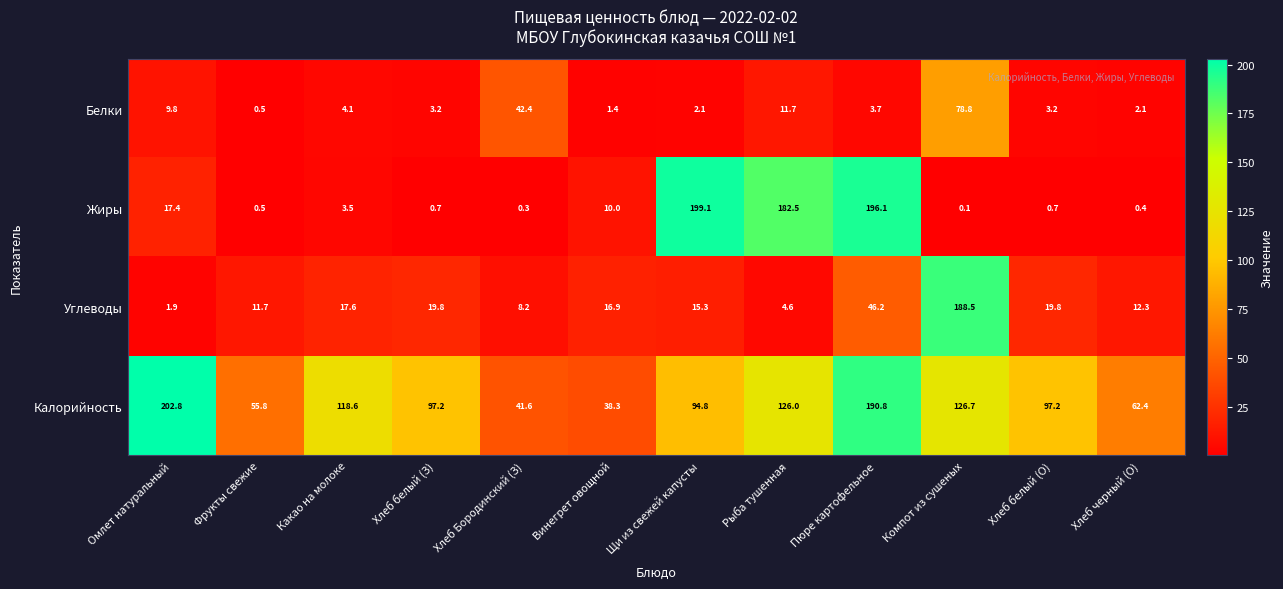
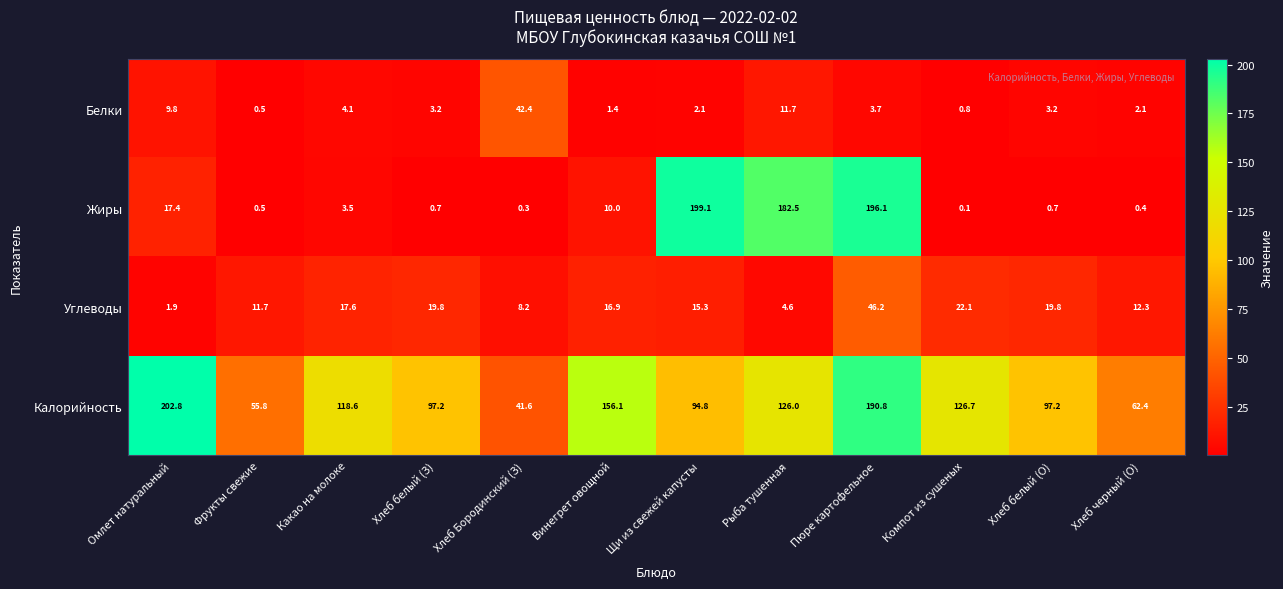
  {
    "Белки": {
      "Омлет натуральный": 9.8,
      "Фрукты свежие": 0.5,
      "Какао на молоке": 4.1,
      "Хлеб белый (З)": 3.2,
      "Хлеб Бородинский (З)": 42.4,
      "Винегрет овощной": 1.4,
      "Щи из свежей капусты": 2.1,
      "Рыба тушенная": 11.7,
      "Пюре картофельное": 3.7,
-     "Компот из сушеных": 78.8,
+     "Компот из сушеных": 0.8,
      "Хлеб черный (О)": 2.1
    },
    "Жиры": {
      "Омлет натуральный": 17.4,
      "Фрукты свежие": 0.5,
      "Какао на молоке": 3.5,
      "Хлеб белый (З)": 0.7,
      "Хлеб Бородинский (З)": 0.3,
      "Винегрет овощной": 10.0,
      "Щи из свежей капусты": 199.1,
      "Рыба тушенная": 182.5,
      "Пюре картофельное": 196.1,
      "Компот из сушеных": 0.1,
      "Хлеб белый (О)": 0.7,
      "Хлеб черный (О)": 0.4
    },
    "Углеводы": {
      "Омлет натуральный": 1.9,
      "Фрукты свежие": 11.7,
      "Какао на молоке": 17.6,
      "Хлеб белый (З)": 19.8,
      "Хлеб Бородинский (З)": 8.2,
      "Винегрет овощной": 16.9,
      "Щи из свежей капусты": 15.3,
      "Рыба тушенная": 4.6,
      "Пюре картофельное": 46.2,
-     "Компот из сушеных": 188.5,
+     "Компот из сушеных": 22.1,
      "Хлеб белый (О)": 19.8,
      "Хлеб черный (О)": 12.3
    },
    "Калорийность": {
      "Омлет натуральный": 202.8,
      "Фрукты свежие": 55.8,
      "Какао на молоке": 118.6,
      "Хлеб белый (З)": 97.2,
      "Хлеб Бородинский (З)": 41.6,
-     "Винегрет овощной": 38.3,
+     "Винегрет овощной": 156.1,
      "Щи из свежей капусты": 94.8,
      "Рыба тушенная": 126.0,
      "Пюре картофельное": 190.8,
      "Компот из сушеных": 126.7,
      "Хлеб белый (О)": 97.2,
      "Хлеб черный (О)": 62.4
    }
  }
